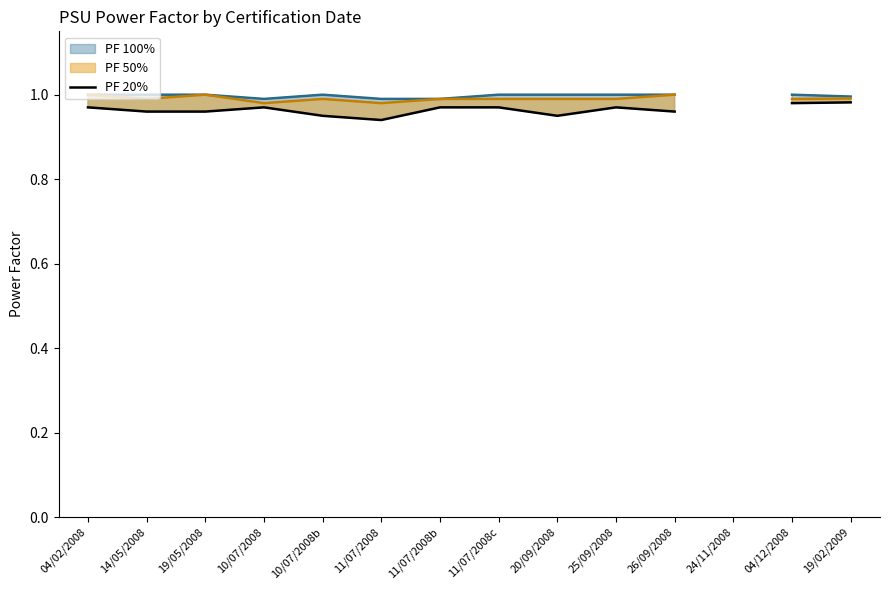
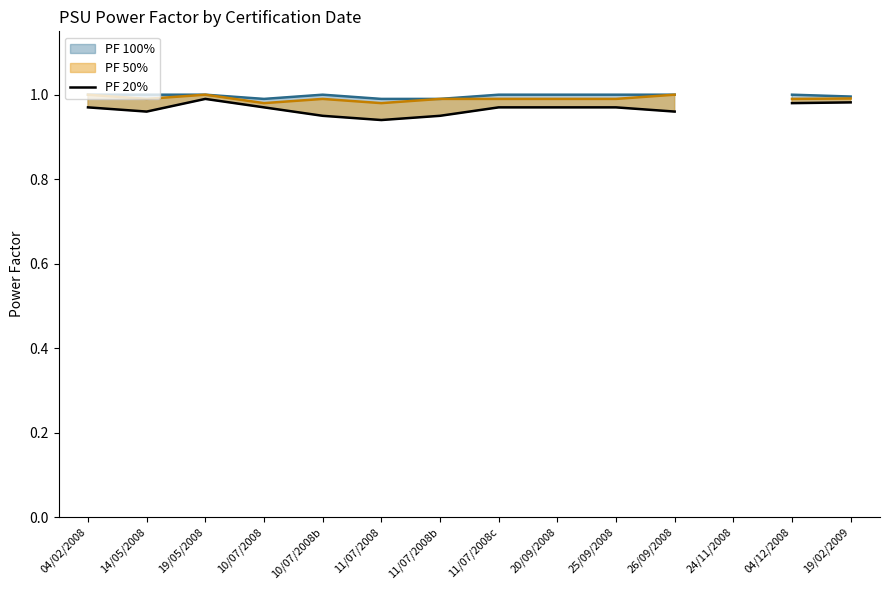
  {
    "PF 20%": {
      "04/02/2008": 0.97,
      "14/05/2008": 0.96,
-     "19/05/2008": 0.96,
+     "19/05/2008": 0.99,
      "10/07/2008": 0.97,
      "10/07/2008b": 0.95,
      "11/07/2008": 0.94,
-     "11/07/2008b": 0.97,
+     "11/07/2008b": 0.95,
      "11/07/2008c": 0.97,
-     "20/09/2008": 0.95,
+     "20/09/2008": 0.97,
      "25/09/2008": 0.97,
      "26/09/2008": 0.96,
      "04/12/2008": 0.98,
      "19/02/2009": 0.98
    }
  }
